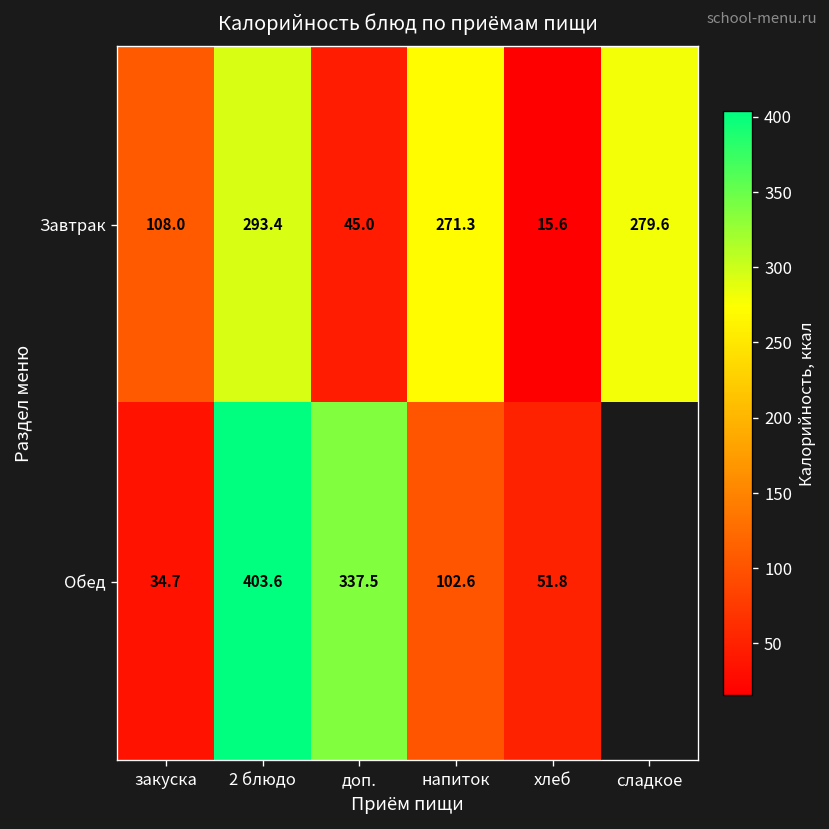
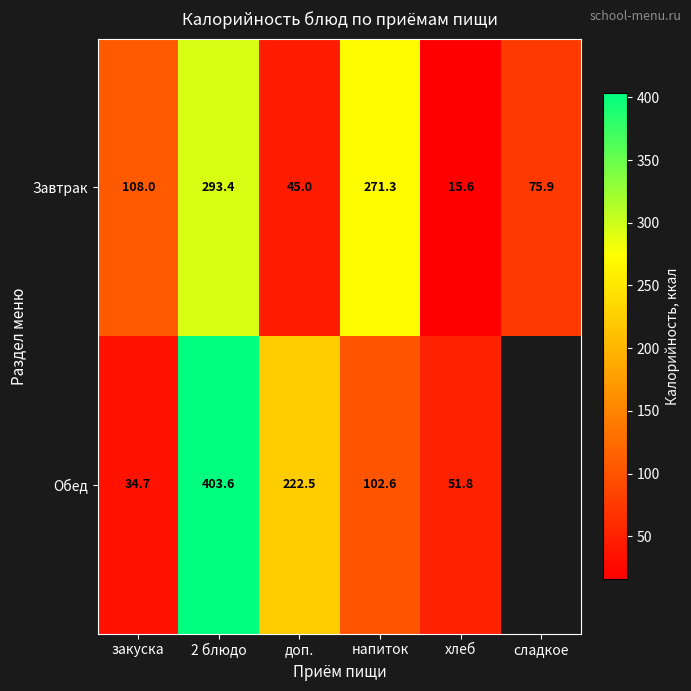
  {
    "Завтрак": {
      "закуска": 108.0,
      "2 блюдо": 293.4,
      "доп.": 45.0,
      "напиток": 271.3,
      "хлеб": 15.6,
-     "сладкое": 279.6
+     "сладкое": 75.9
    },
    "Обед": {
      "закуска": 34.7,
      "2 блюдо": 403.6,
-     "доп.": 337.5,
+     "доп.": 222.5,
      "напиток": 102.6,
      "хлеб": 51.8
    }
  }
